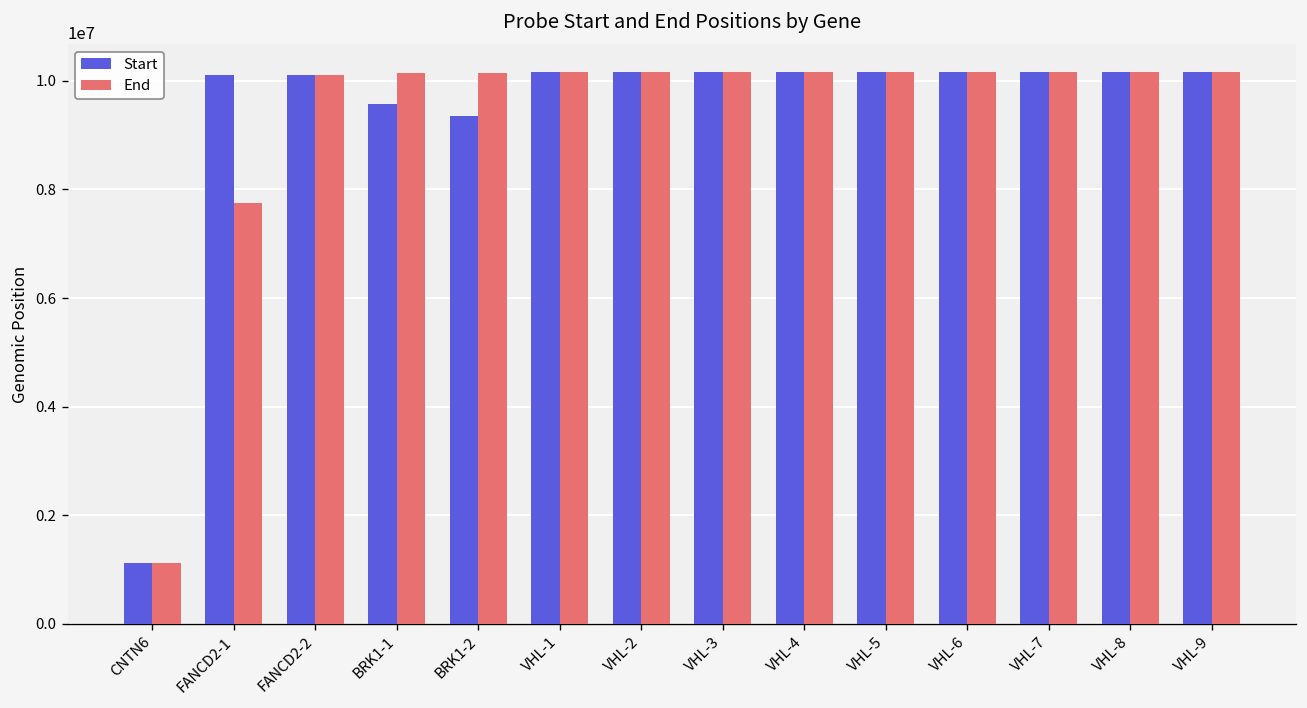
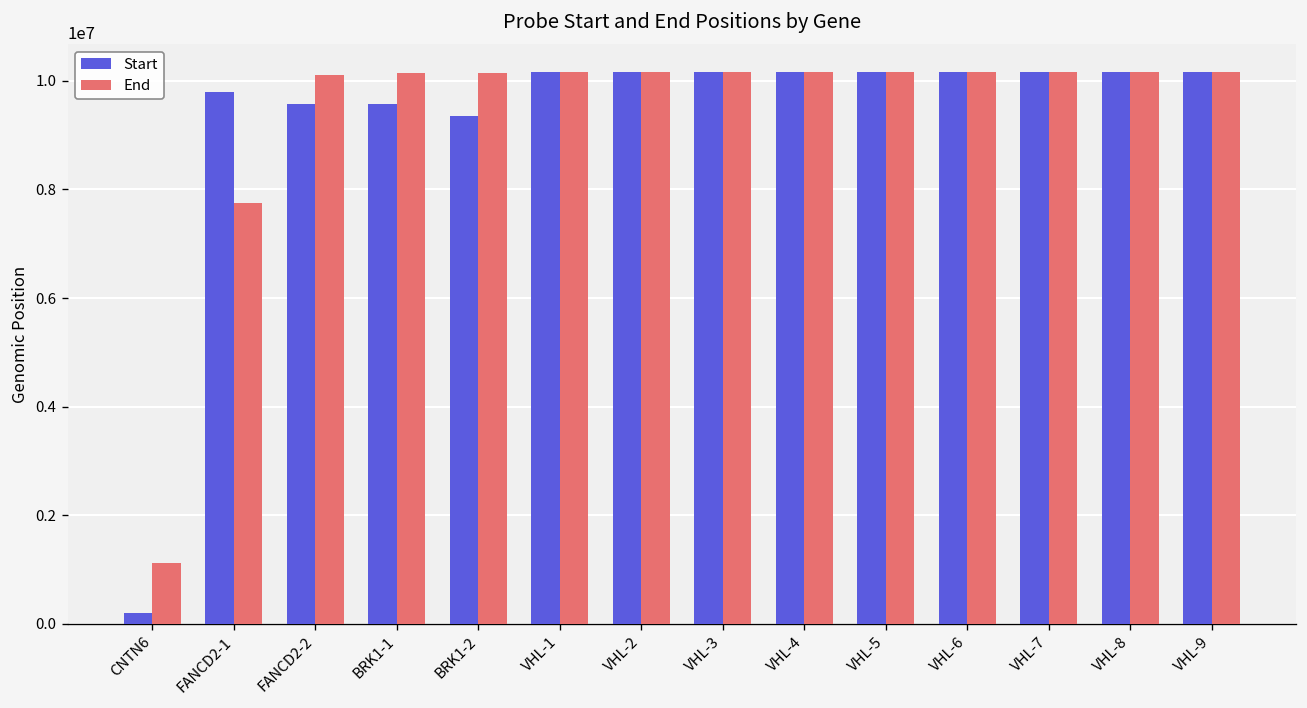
  {
    "Start": {
-     "CNTN6": 1100000,
-     "FANCD2-1": 10100000,
-     "FANCD2-2": 10100000,
+     "CNTN6": 200000,
+     "FANCD2-1": 9800000,
+     "FANCD2-2": 9600000,
      "BRK1-1": 9600000,
      "BRK1-2": 9400000,
      "VHL-1": 10200000,
      "VHL-2": 10200000,
      "VHL-3": 10200000,
      "VHL-4": 10200000,
      "VHL-5": 10200000,
      "VHL-6": 10200000,
      "VHL-7": 10200000,
      "VHL-8": 10200000,
      "VHL-9": 10200000
    },
    "End": {
      "CNTN6": 1100000,
      "FANCD2-1": 7800000,
      "FANCD2-2": 10100000,
      "BRK1-1": 10100000,
      "BRK1-2": 10100000,
      "VHL-1": 10200000,
      "VHL-2": 10200000,
      "VHL-3": 10200000,
      "VHL-4": 10200000,
      "VHL-5": 10200000,
      "VHL-6": 10200000,
      "VHL-7": 10200000,
      "VHL-8": 10200000,
      "VHL-9": 10200000
    }
  }
